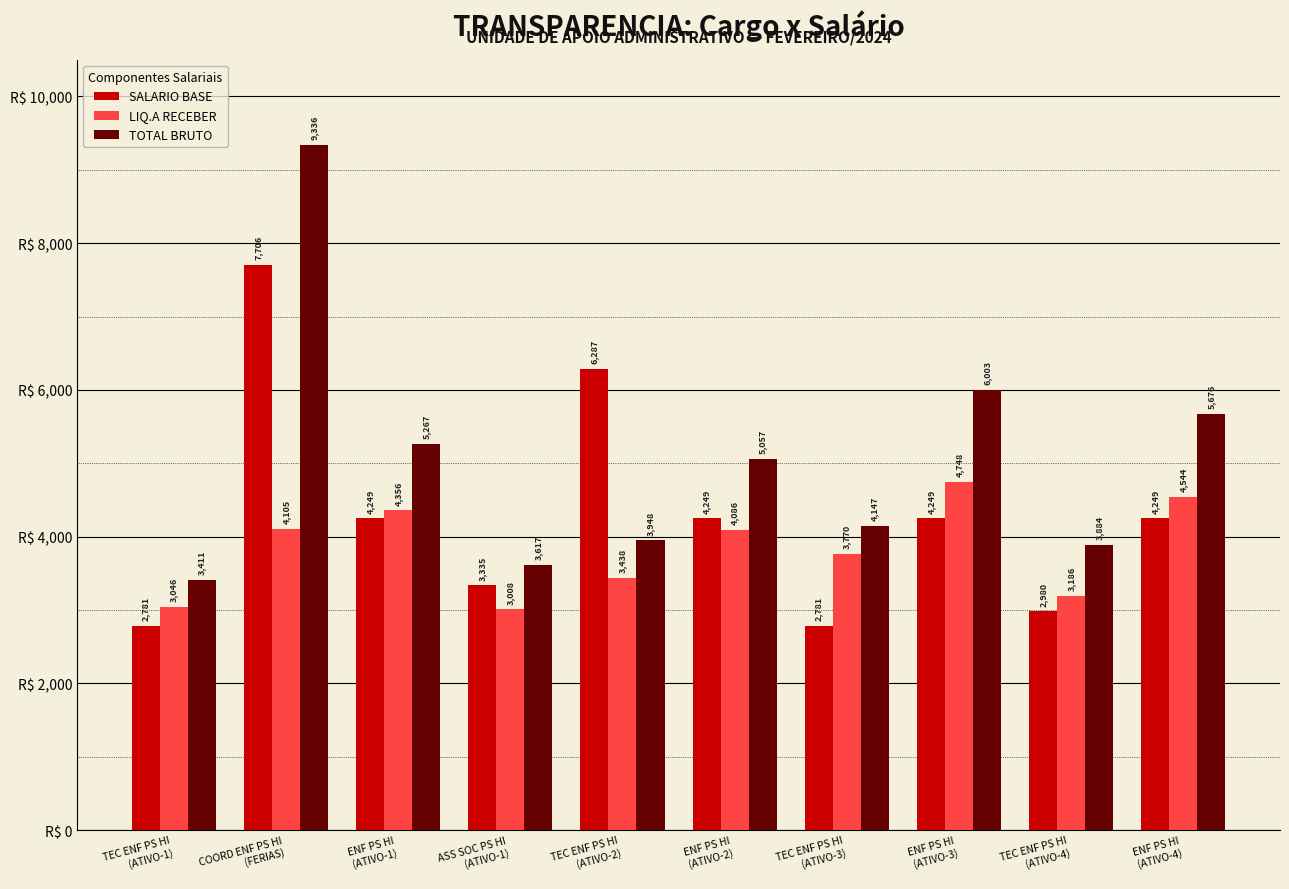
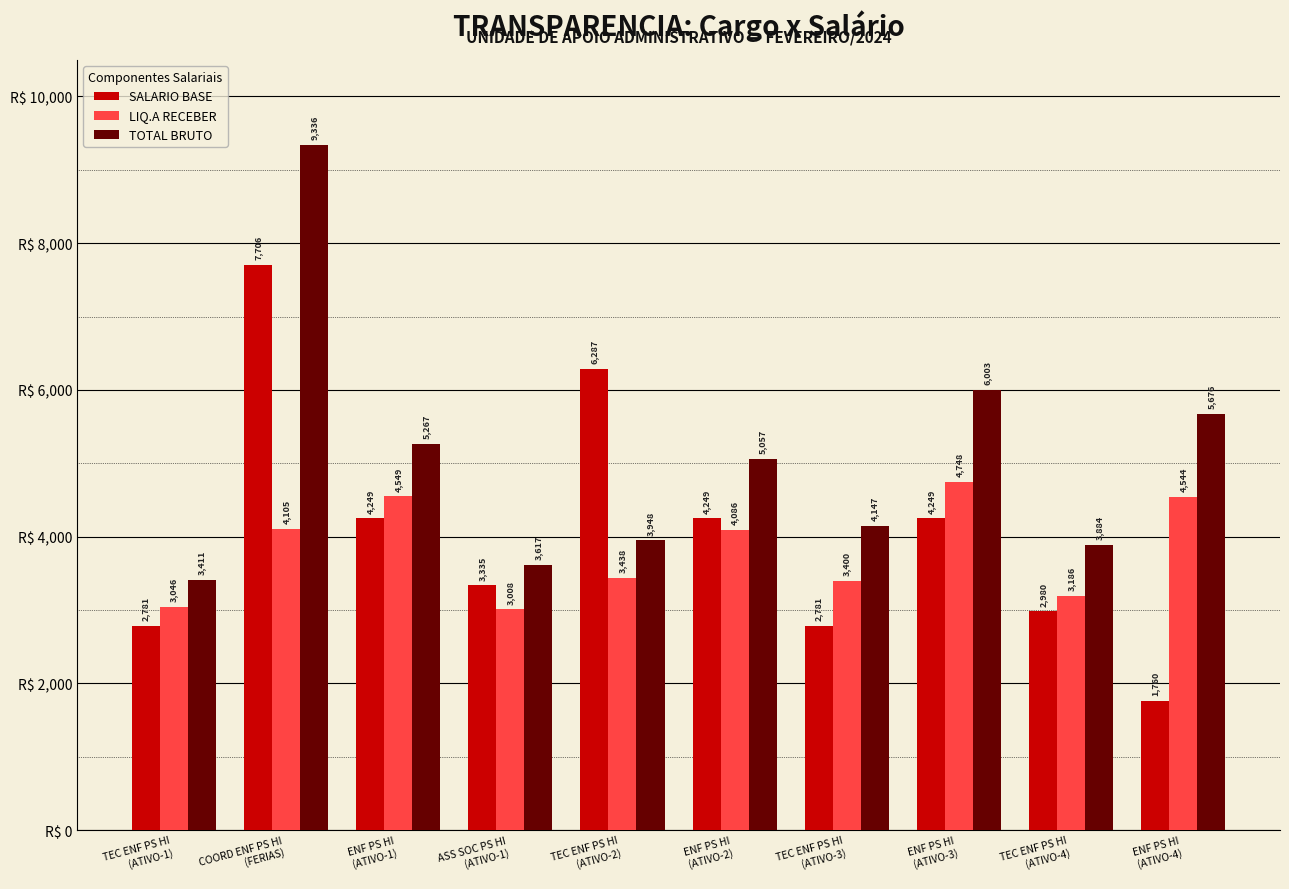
  {
    "SALARIO BASE": {
      "TEC ENF PS HI (ATIVO-1)": "2,781",
      "COORD ENF PS HI (FERIAS)": "7,706",
      "ENF PS HI (ATIVO-1)": "4,249",
      "ASS SOC PS HI (ATIVO-1)": "3,335",
      "TEC ENF PS HI (ATIVO-2)": "6,287",
      "ENF PS HI (ATIVO-2)": "4,249",
      "TEC ENF PS HI (ATIVO-3)": "2,781",
      "ENF PS HI (ATIVO-3)": "4,249",
      "TEC ENF PS HI (ATIVO-4)": "2,980",
-     "ENF PS HI (ATIVO-4)": "4,249"
+     "ENF PS HI (ATIVO-4)": "1,760"
    },
    "LIQ.A RECEBER": {
      "TEC ENF PS HI (ATIVO-1)": "3,046",
      "COORD ENF PS HI (FERIAS)": "4,105",
-     "ENF PS HI (ATIVO-1)": "4,356",
+     "ENF PS HI (ATIVO-1)": "4,549",
      "ASS SOC PS HI (ATIVO-1)": "3,008",
      "TEC ENF PS HI (ATIVO-2)": "3,438",
      "ENF PS HI (ATIVO-2)": "4,086",
-     "TEC ENF PS HI (ATIVO-3)": "3,770",
+     "TEC ENF PS HI (ATIVO-3)": "3,400",
      "ENF PS HI (ATIVO-3)": "4,748",
      "TEC ENF PS HI (ATIVO-4)": "3,186",
      "ENF PS HI (ATIVO-4)": "4,544"
    },
    "TOTAL BRUTO": {
      "TEC ENF PS HI (ATIVO-1)": "3,411",
      "COORD ENF PS HI (FERIAS)": "9,336",
      "ENF PS HI (ATIVO-1)": "5,267",
      "ASS SOC PS HI (ATIVO-1)": "3,617",
      "TEC ENF PS HI (ATIVO-2)": "3,948",
      "ENF PS HI (ATIVO-2)": "5,057",
      "TEC ENF PS HI (ATIVO-3)": "4,147",
      "ENF PS HI (ATIVO-3)": "6,003",
      "TEC ENF PS HI (ATIVO-4)": "3,884",
      "ENF PS HI (ATIVO-4)": "5,676"
    }
  }
